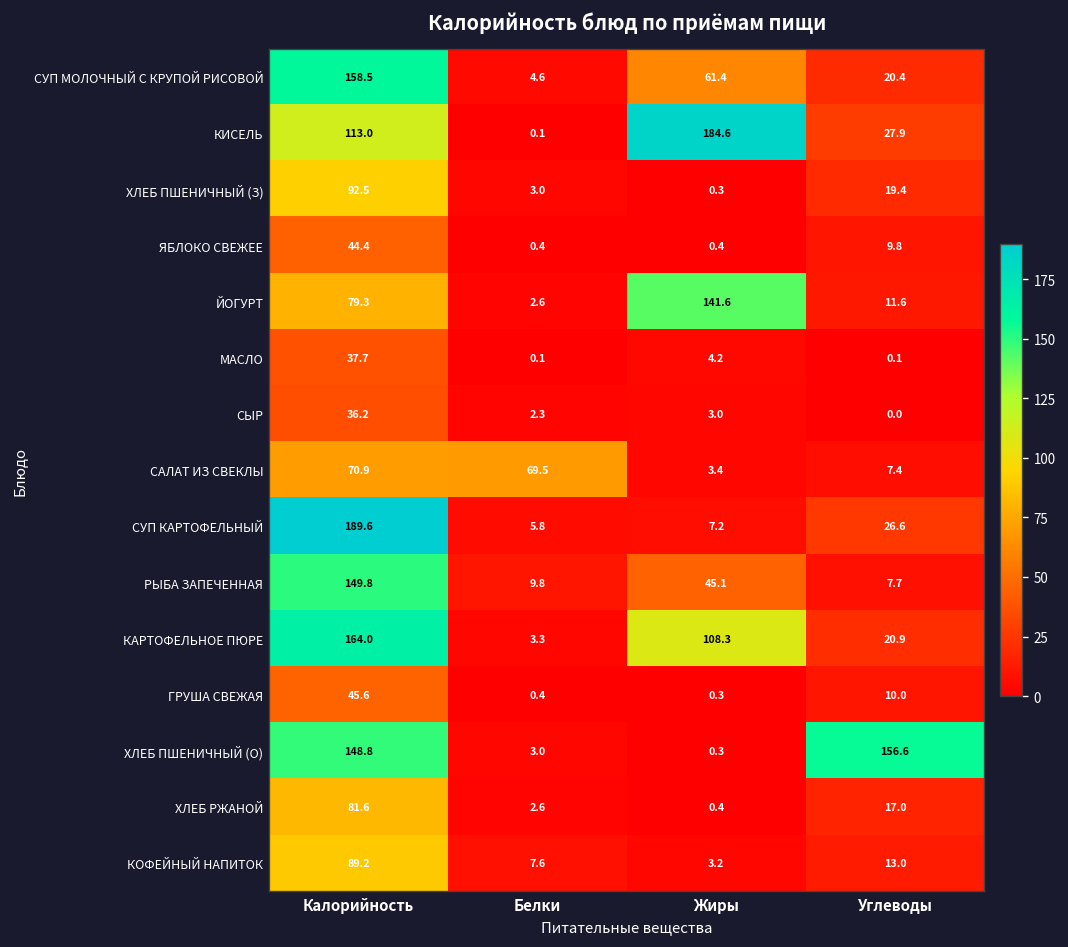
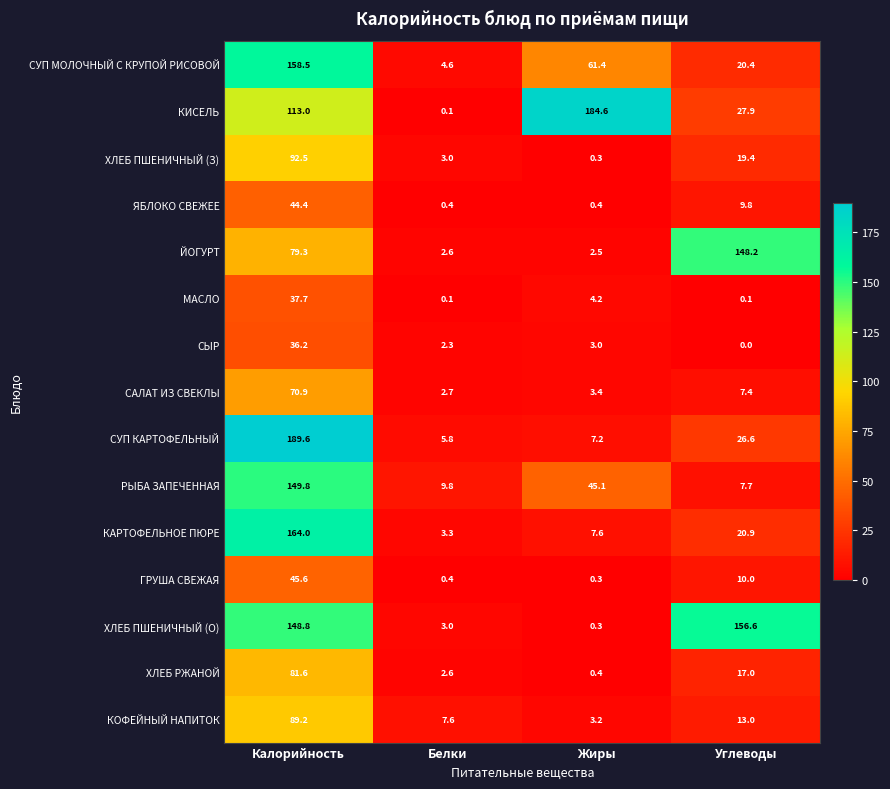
  {
    "СУП МОЛОЧНЫЙ С КРУПОЙ РИСОВОЙ": {
      "Калорийность": 158.5,
      "Белки": 4.6,
      "Жиры": 61.4,
      "Углеводы": 20.4
    },
    "КИСЕЛЬ": {
      "Калорийность": 113.0,
      "Белки": 0.1,
      "Жиры": 184.6,
      "Углеводы": 27.9
    },
    "ХЛЕБ ПШЕНИЧНЫЙ (З)": {
      "Калорийность": 92.5,
      "Белки": 3.0,
      "Жиры": 0.3,
      "Углеводы": 19.4
    },
    "ЯБЛОКО СВЕЖЕЕ": {
      "Калорийность": 44.4,
      "Белки": 0.4,
      "Жиры": 0.4,
      "Углеводы": 9.8
    },
    "ЙОГУРТ": {
      "Калорийность": 79.3,
      "Белки": 2.6,
-     "Жиры": 141.6,
-     "Углеводы": 11.6
+     "Жиры": 2.5,
+     "Углеводы": 148.2
    },
    "МАСЛО": {
      "Калорийность": 37.7,
      "Белки": 0.1,
      "Жиры": 4.2,
      "Углеводы": 0.1
    },
    "СЫР": {
      "Калорийность": 36.2,
      "Белки": 2.3,
      "Жиры": 3.0,
      "Углеводы": 0.0
    },
    "САЛАТ ИЗ СВЕКЛЫ": {
      "Калорийность": 70.9,
-     "Белки": 69.5,
+     "Белки": 2.7,
      "Жиры": 3.4,
      "Углеводы": 7.4
    },
    "СУП КАРТОФЕЛЬНЫЙ": {
      "Калорийность": 189.6,
      "Белки": 5.8,
      "Жиры": 7.2,
      "Углеводы": 26.6
    },
    "РЫБА ЗАПЕЧЕННАЯ": {
      "Калорийность": 149.8,
      "Белки": 9.8,
      "Жиры": 45.1,
      "Углеводы": 7.7
    },
    "КАРТОФЕЛЬНОЕ ПЮРЕ": {
      "Калорийность": 164.0,
      "Белки": 3.3,
-     "Жиры": 108.3,
+     "Жиры": 7.6,
      "Углеводы": 20.9
    },
    "ГРУША СВЕЖАЯ": {
      "Калорийность": 45.6,
      "Белки": 0.4,
      "Жиры": 0.3,
      "Углеводы": 10.0
    },
    "ХЛЕБ ПШЕНИЧНЫЙ (О)": {
      "Калорийность": 148.8,
      "Белки": 3.0,
      "Жиры": 0.3,
      "Углеводы": 156.6
    },
    "ХЛЕБ РЖАНОЙ": {
      "Калорийность": 81.6,
      "Белки": 2.6,
      "Жиры": 0.4,
      "Углеводы": 17.0
    },
    "КОФЕЙНЫЙ НАПИТОК": {
      "Калорийность": 89.2,
      "Белки": 7.6,
      "Жиры": 3.2,
      "Углеводы": 13.0
    }
  }
